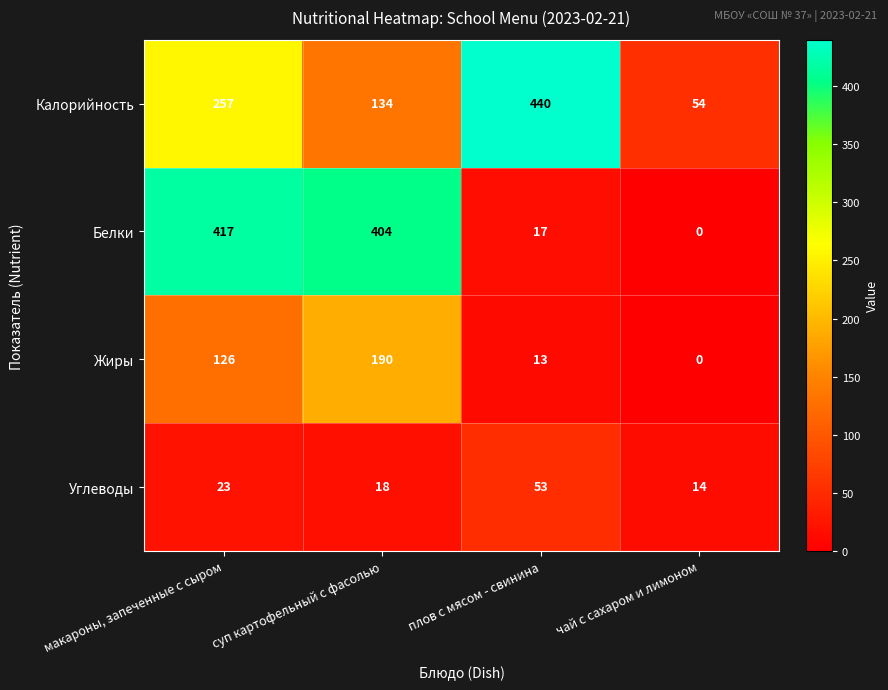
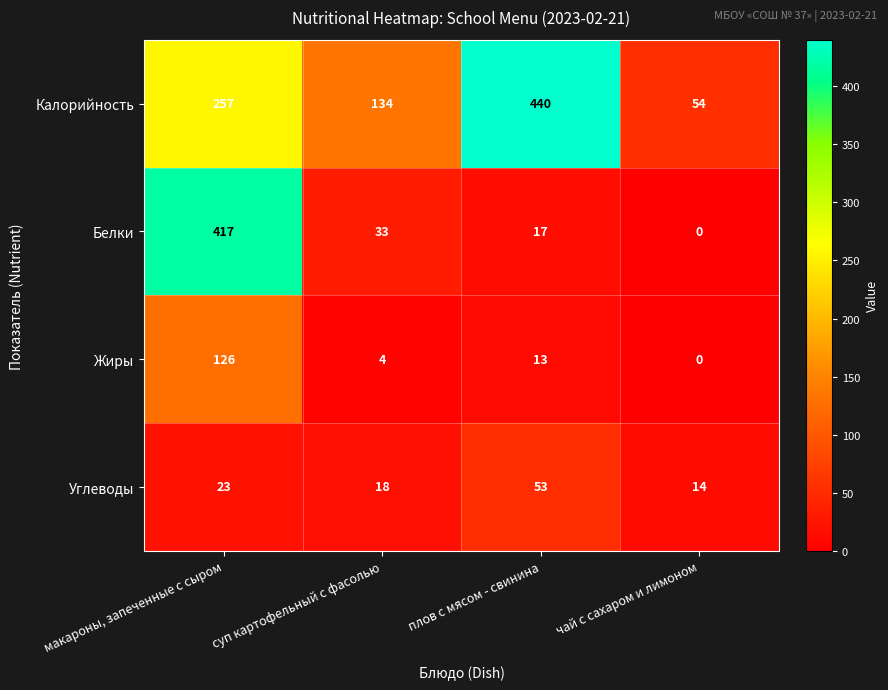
  {
    "Калорийность": {
      "макароны, запеченные с сыром": 257,
      "суп картофельный с фасолью": 134,
      "плов с мясом - свинина": 440,
      "чай с сахаром и лимоном": 54
    },
    "Белки": {
      "макароны, запеченные с сыром": 417,
-     "суп картофельный с фасолью": 404,
+     "суп картофельный с фасолью": 33,
      "плов с мясом - свинина": 17,
      "чай с сахаром и лимоном": 0
    },
    "Жиры": {
      "макароны, запеченные с сыром": 126,
-     "суп картофельный с фасолью": 190,
+     "суп картофельный с фасолью": 4,
      "плов с мясом - свинина": 13,
      "чай с сахаром и лимоном": 0
    },
    "Углеводы": {
      "макароны, запеченные с сыром": 23,
      "суп картофельный с фасолью": 18,
      "плов с мясом - свинина": 53,
      "чай с сахаром и лимоном": 14
    }
  }
